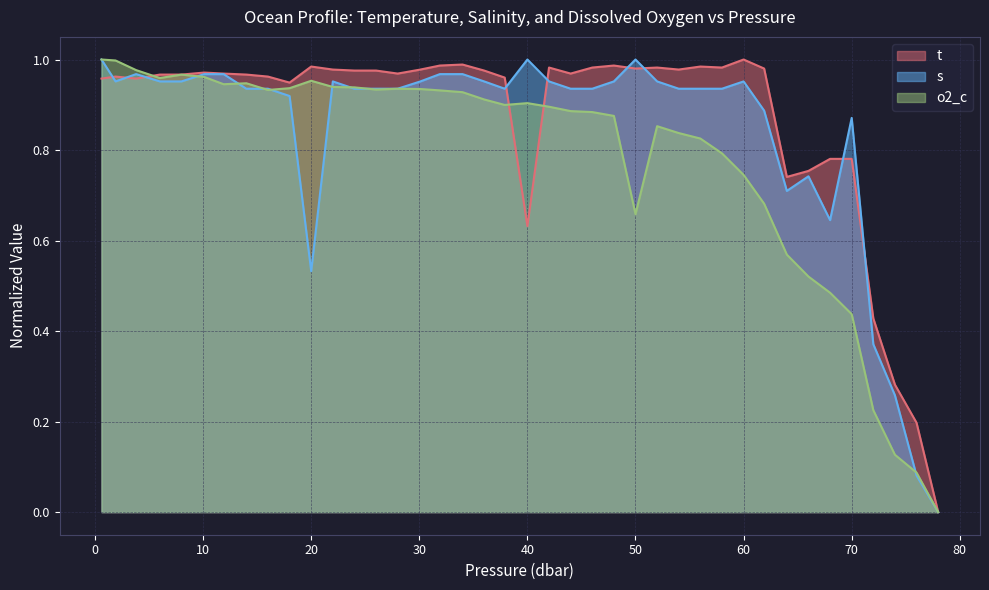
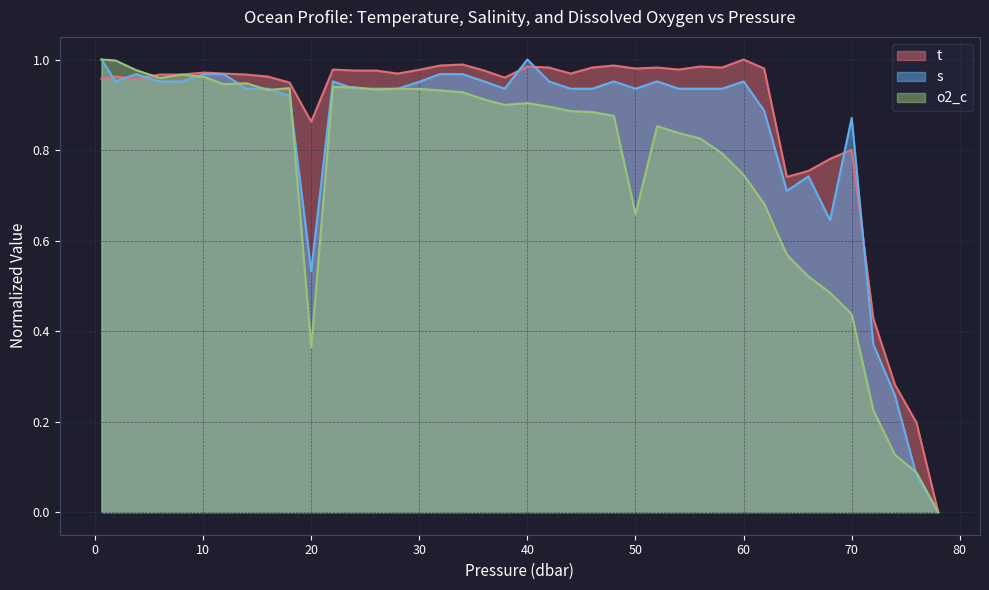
  {
    "t": {
-     "20": 0.98,
-     "40": 0.63,
+     "20": 0.86,
+     "40": 0.98,
      "50": 0.98,
      "60": 1.00,
-     "70": 0.78
+     "70": 0.80
    },
    "s": {
      "20": 0.53,
      "40": 1.00,
-     "50": 1.00,
+     "50": 0.94,
      "60": 0.95,
      "70": 0.87
    },
    "o2_c": {
-     "20": 0.95,
+     "20": 0.36,
      "40": 0.90,
      "50": 0.66,
      "60": 0.75,
      "70": 0.44
    }
  }
